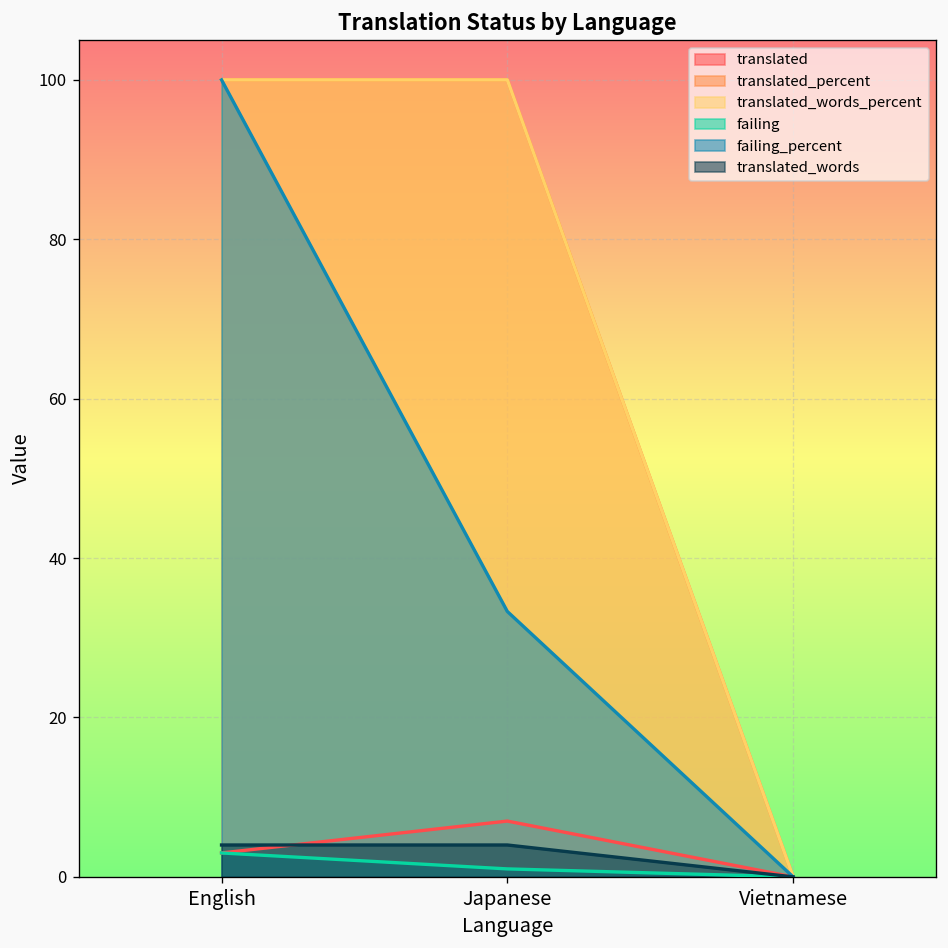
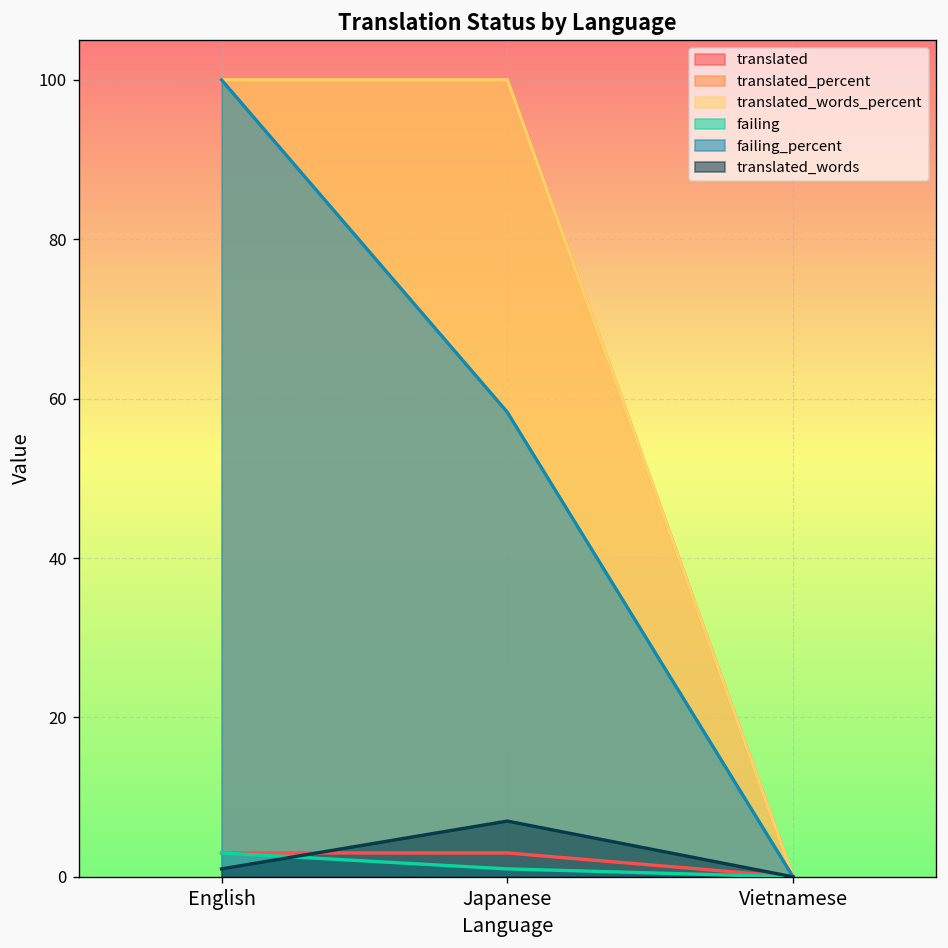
  {
    "translated": {
-     "Japanese": 7
+     "Japanese": 3
    },
    "translated_words_percent": {
      "Japanese": 100
    },
    "failing": {
      "Japanese": 1
    },
    "failing_percent": {
-     "Japanese": 33
+     "Japanese": 58
    },
    "translated_words": {
-     "English": 4,
-     "Japanese": 4
+     "English": 1,
+     "Japanese": 7
    }
  }
